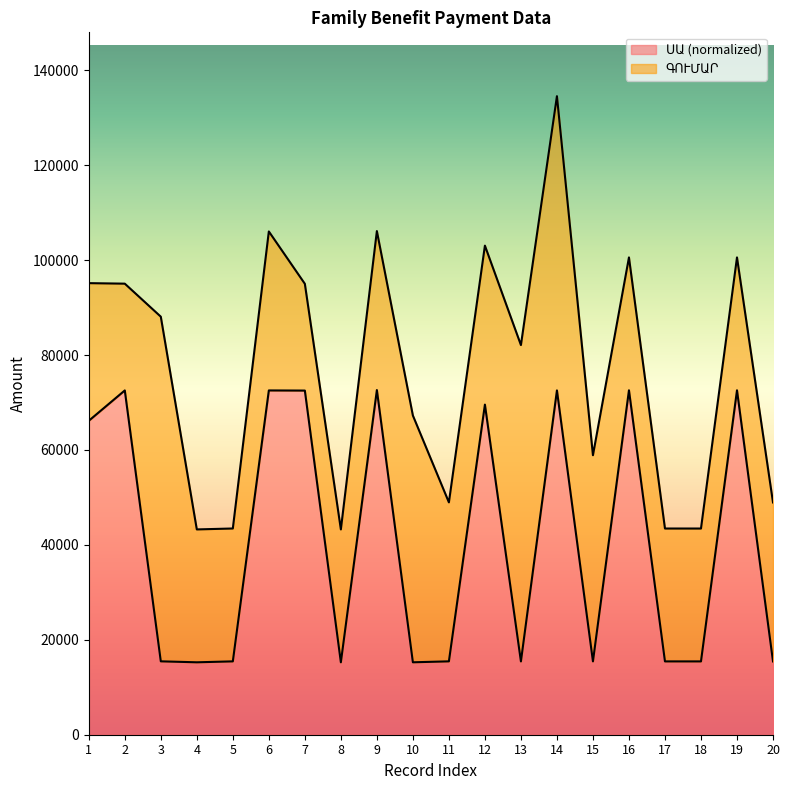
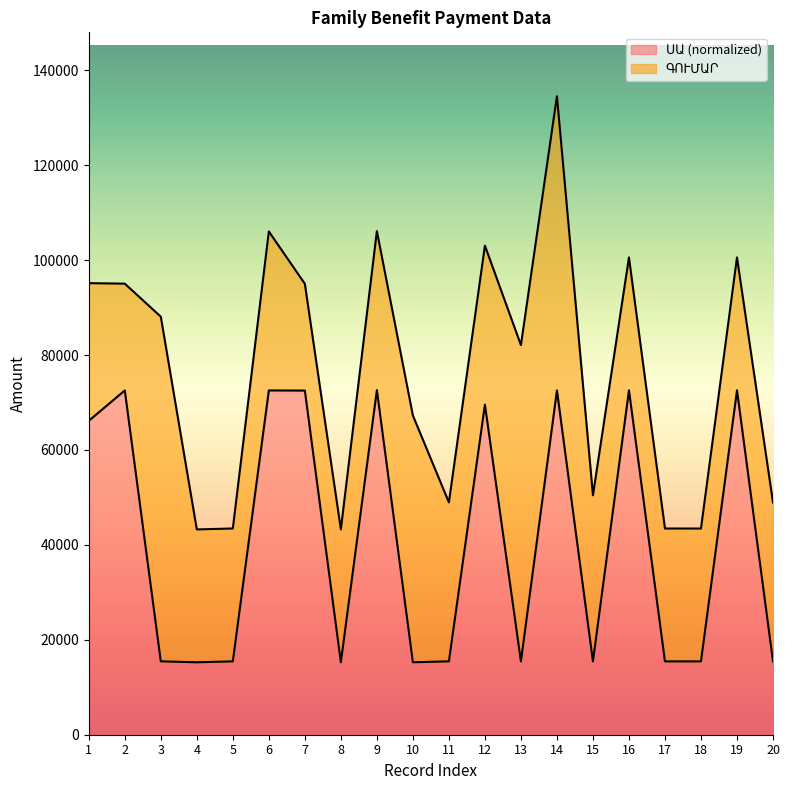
  {
    "ՍԱ (normalized)": {
      "1": 66000,
      "2": 73000,
      "3": 15000,
      "4": 15000,
      "5": 15000,
      "6": 73000,
      "7": 73000,
      "8": 15000,
      "9": 73000,
      "10": 15000,
      "11": 15000,
      "12": 70000,
      "13": 15000,
      "14": 73000,
      "15": 15000,
      "16": 73000,
      "17": 15000,
      "18": 15000,
      "19": 73000,
      "20": 15000
    },
    "ԳՈՒՄԱՐ": {
      "1": 29000,
      "2": 23000,
      "3": 73000,
      "4": 28000,
      "5": 28000,
      "6": 34000,
      "7": 23000,
      "8": 28000,
      "9": 34000,
      "10": 52000,
      "11": 34000,
      "12": 34000,
      "13": 67000,
      "14": 62000,
-     "15": 43000,
+     "15": 35000,
      "16": 28000,
      "17": 28000,
      "18": 28000,
      "19": 28000,
      "20": 34000
    }
  }
